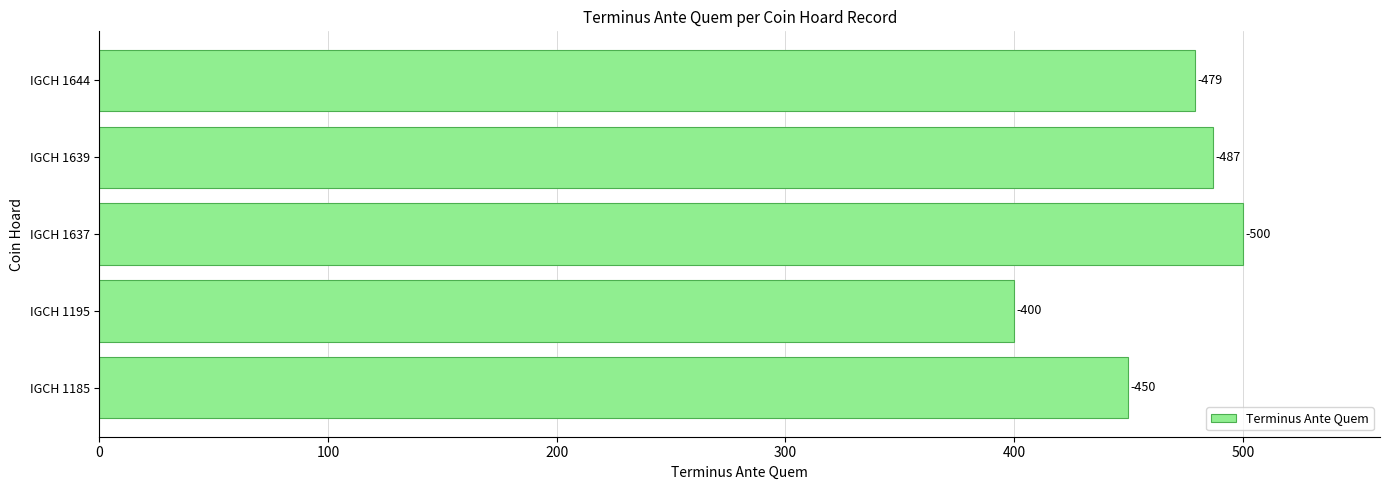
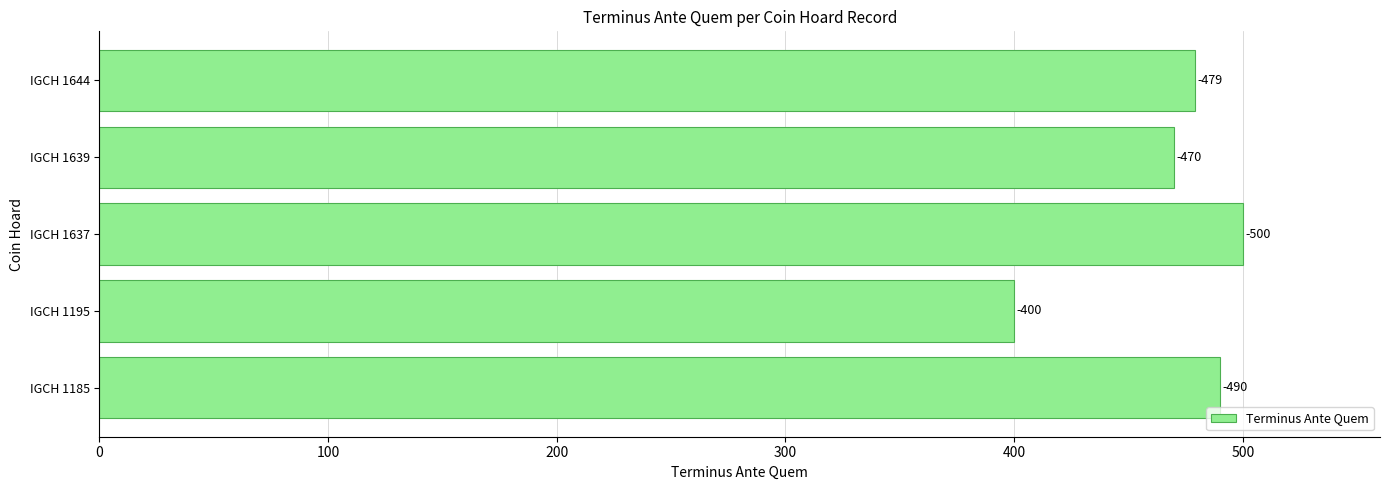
  {
-   "IGCH 1639": -487,
-   "IGCH 1185": -450
+   "IGCH 1639": -470,
+   "IGCH 1185": -490
  }
